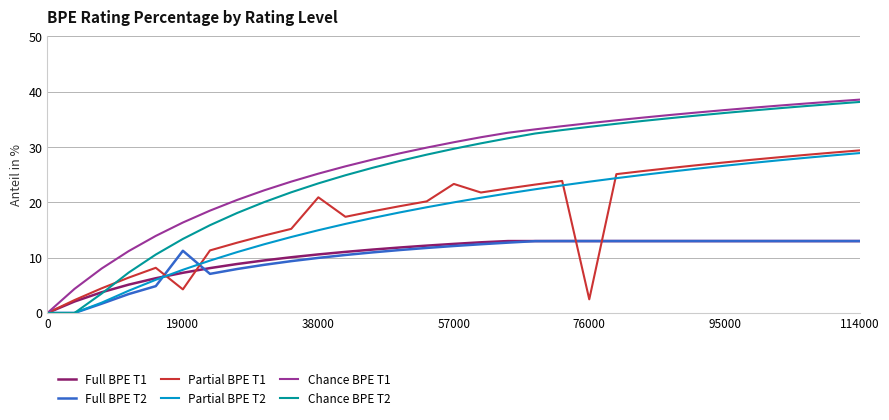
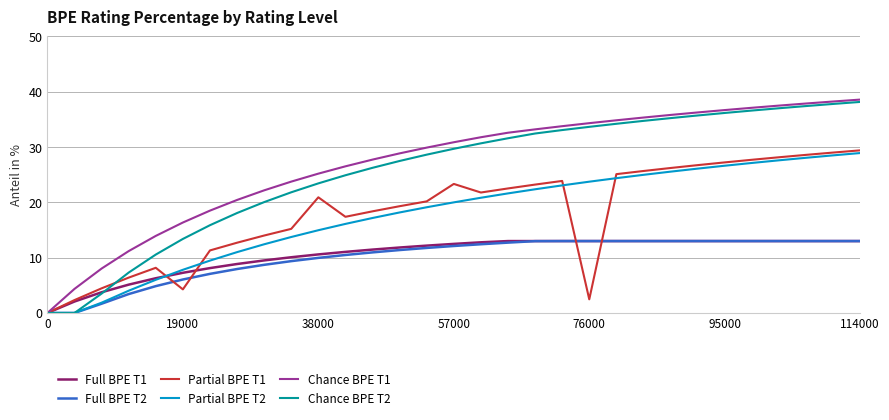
  {
    "Full BPE T2": {
-     "19000": 11,
+     "19000": 6,
      "38000": 10
    },
    "Partial BPE T1": {
      "19000": 4,
      "38000": 21,
      "57000": 23,
      "76000": 2,
      "95000": 27,
      "114000": 29
    }
  }
